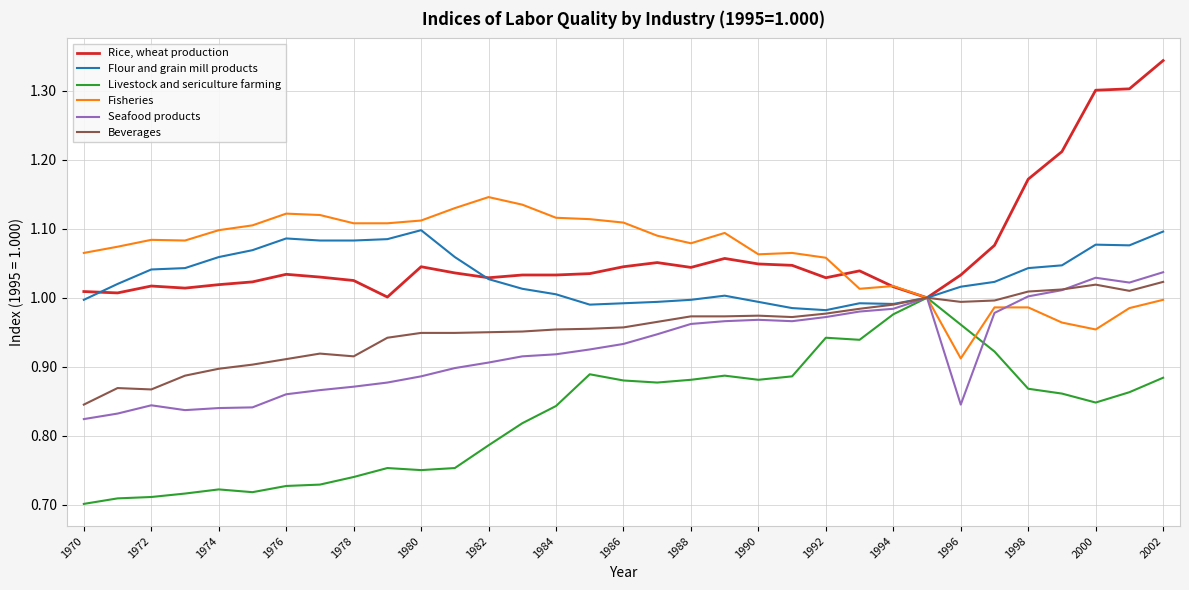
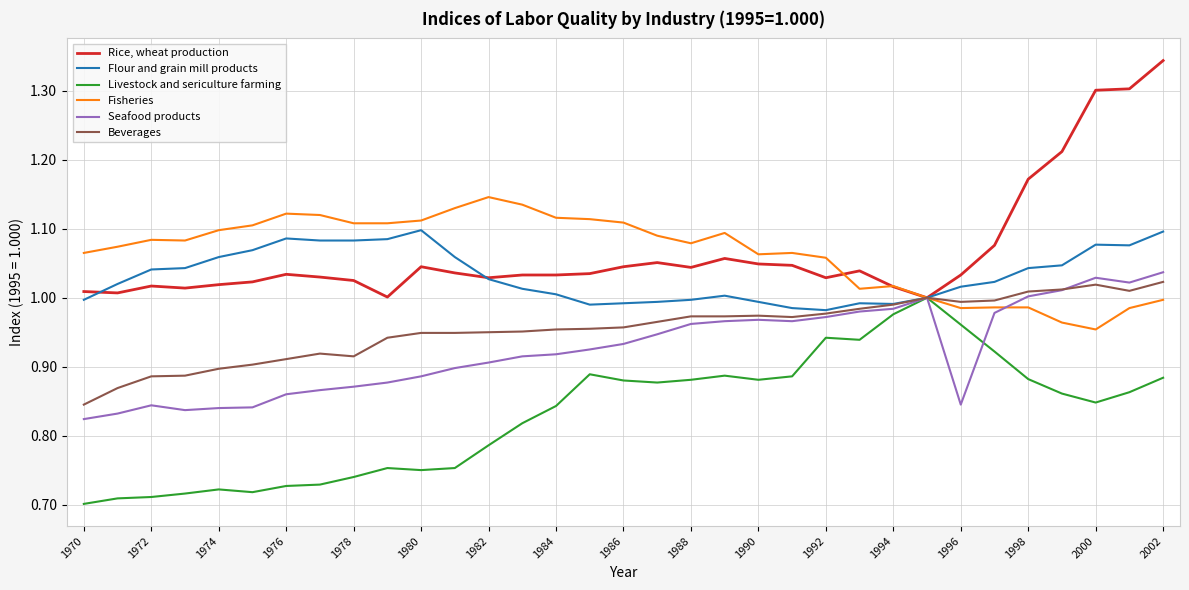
  {
    "Rice, wheat production": {
      "1970": 1.01,
      "1972": 1.02,
      "1974": 1.02,
      "1976": 1.03,
      "1978": 1.03,
      "1980": 1.05,
      "1984": 1.03,
      "1986": 1.05,
      "1988": 1.04,
      "1990": 1.05,
      "1992": 1.03,
      "1996": 1.03,
      "1998": 1.17,
      "2000": 1.30,
      "2002": 1.34
    },
    "Flour and grain mill products": {
      "1970": 1.00,
      "1972": 1.04,
      "1974": 1.06,
      "1976": 1.09,
      "1978": 1.08,
      "1980": 1.10,
      "1984": 1.01,
      "1986": 0.99,
      "1988": 1.00,
      "1990": 0.99,
      "1992": 0.98,
      "1996": 1.02,
      "1998": 1.04,
      "2000": 1.08,
      "2002": 1.10
    },
    "Livestock and sericulture farming": {
      "1970": 0.70,
      "1972": 0.71,
      "1974": 0.72,
      "1976": 0.73,
      "1978": 0.74,
      "1980": 0.75,
      "1982": 0.79,
      "1984": 0.84,
      "1986": 0.88,
      "1988": 0.88,
      "1990": 0.88,
      "1992": 0.94,
      "1994": 0.98,
      "1996": 0.96,
-     "1998": 0.87,
+     "1998": 0.88,
      "2000": 0.85,
      "2002": 0.88
    },
    "Fisheries": {
      "1970": 1.07,
      "1972": 1.08,
      "1974": 1.10,
      "1976": 1.12,
      "1978": 1.11,
      "1980": 1.11,
      "1982": 1.15,
      "1984": 1.12,
      "1986": 1.11,
      "1988": 1.08,
      "1990": 1.06,
      "1992": 1.06,
-     "1996": 0.91,
+     "1996": 0.99,
      "1998": 0.99,
      "2000": 0.95,
      "2002": 1.00
    },
    "Seafood products": {
      "1970": 0.82,
      "1972": 0.84,
      "1974": 0.84,
      "1976": 0.86,
      "1978": 0.87,
      "1980": 0.89,
      "1982": 0.91,
      "1984": 0.92,
      "1986": 0.93,
      "1988": 0.96,
      "1990": 0.97,
      "1992": 0.97,
      "1994": 0.98,
      "1996": 0.85,
      "1998": 1.00,
      "2000": 1.03,
      "2002": 1.04
    },
    "Beverages": {
      "1970": 0.85,
-     "1972": 0.87,
+     "1972": 0.89,
      "1974": 0.90,
      "1976": 0.91,
      "1978": 0.92,
      "1980": 0.95,
      "1982": 0.95,
      "1984": 0.95,
      "1986": 0.96,
      "1988": 0.97,
      "1990": 0.97,
      "1992": 0.98,
      "1996": 0.99,
      "1998": 1.01,
      "2000": 1.02,
      "2002": 1.02
    }
  }
